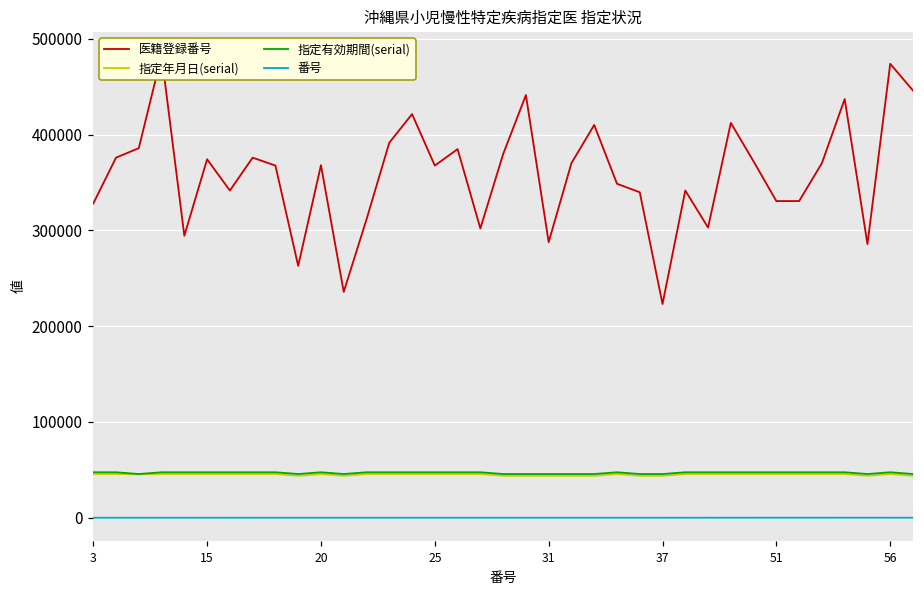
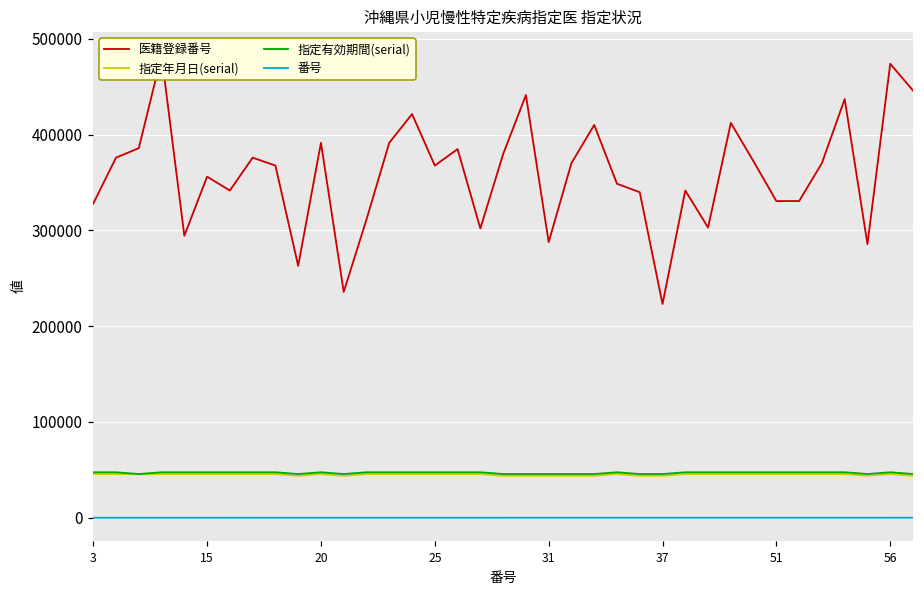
  {
    "医籍登録番号": {
      "3": 330000,
-     "15": 370000,
-     "20": 370000,
+     "15": 360000,
+     "20": 390000,
      "25": 370000,
      "31": 290000,
      "37": 220000,
      "51": 330000,
      "56": 470000
    },
    "番号": {
      "3": 0,
      "15": 0,
      "20": 0,
      "25": 0,
      "31": 0,
      "37": 0,
      "51": 0,
      "56": 0
    }
  }
